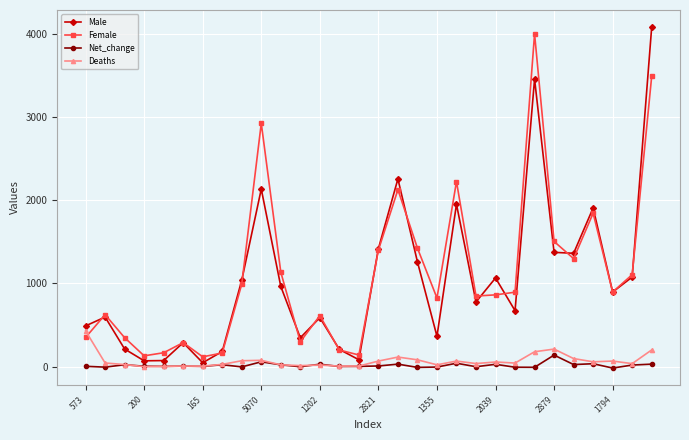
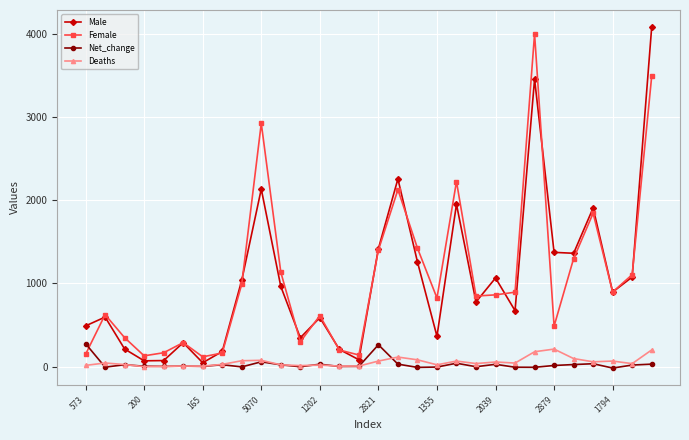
  {
    "Male": {
      "573": 500,
      "200": 100,
      "165": 0,
      "5070": 2100,
      "1355": 400,
      "2039": 1100,
      "2879": 1400
    },
    "Female": {
-     "573": 400,
+     "573": 100,
      "200": 100,
      "165": 100,
      "5070": 2900,
      "1355": 800,
      "2039": 900,
-     "2879": 1500
+     "2879": 500
    },
    "Net_change": {
-     "573": 0,
-     "2821": 0,
-     "2879": 100,
+     "573": 300,
+     "2821": 300,
+     "2879": 0,
      "1794": 0
    },
    "Deaths": {
-     "573": 400,
+     "573": 0,
      "2821": 100,
      "2879": 200,
      "1794": 100
    }
  }
